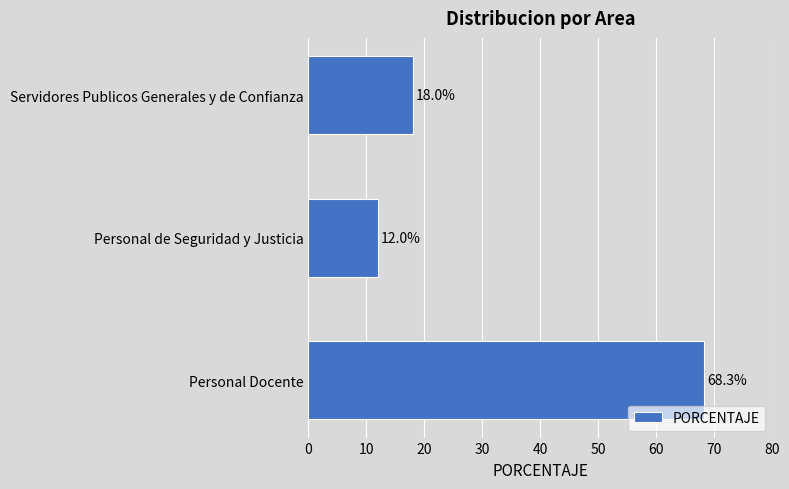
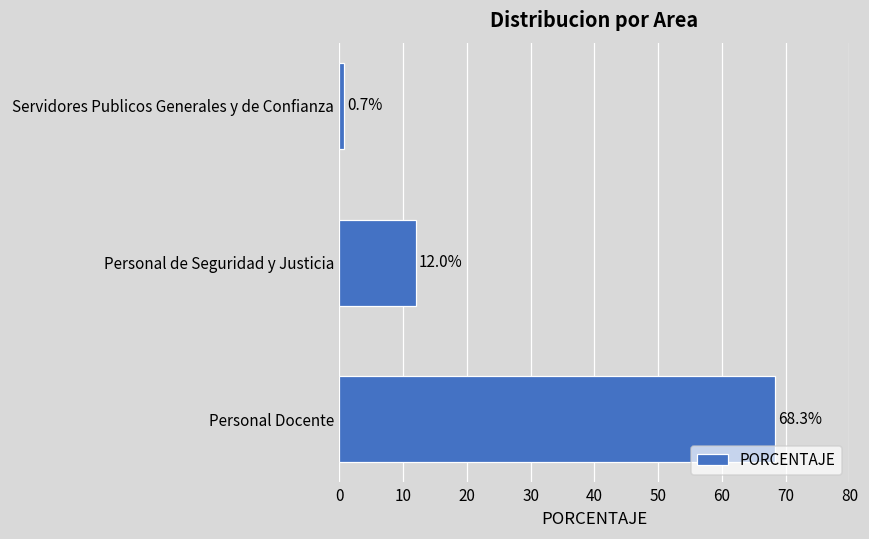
  {
-   "Servidores Publicos Generales y de Confianza": "18.0%",
+   "Servidores Publicos Generales y de Confianza": "0.7%",
    "Personal de Seguridad y Justicia": "12.0%",
    "Personal Docente": "68.3%"
  }
